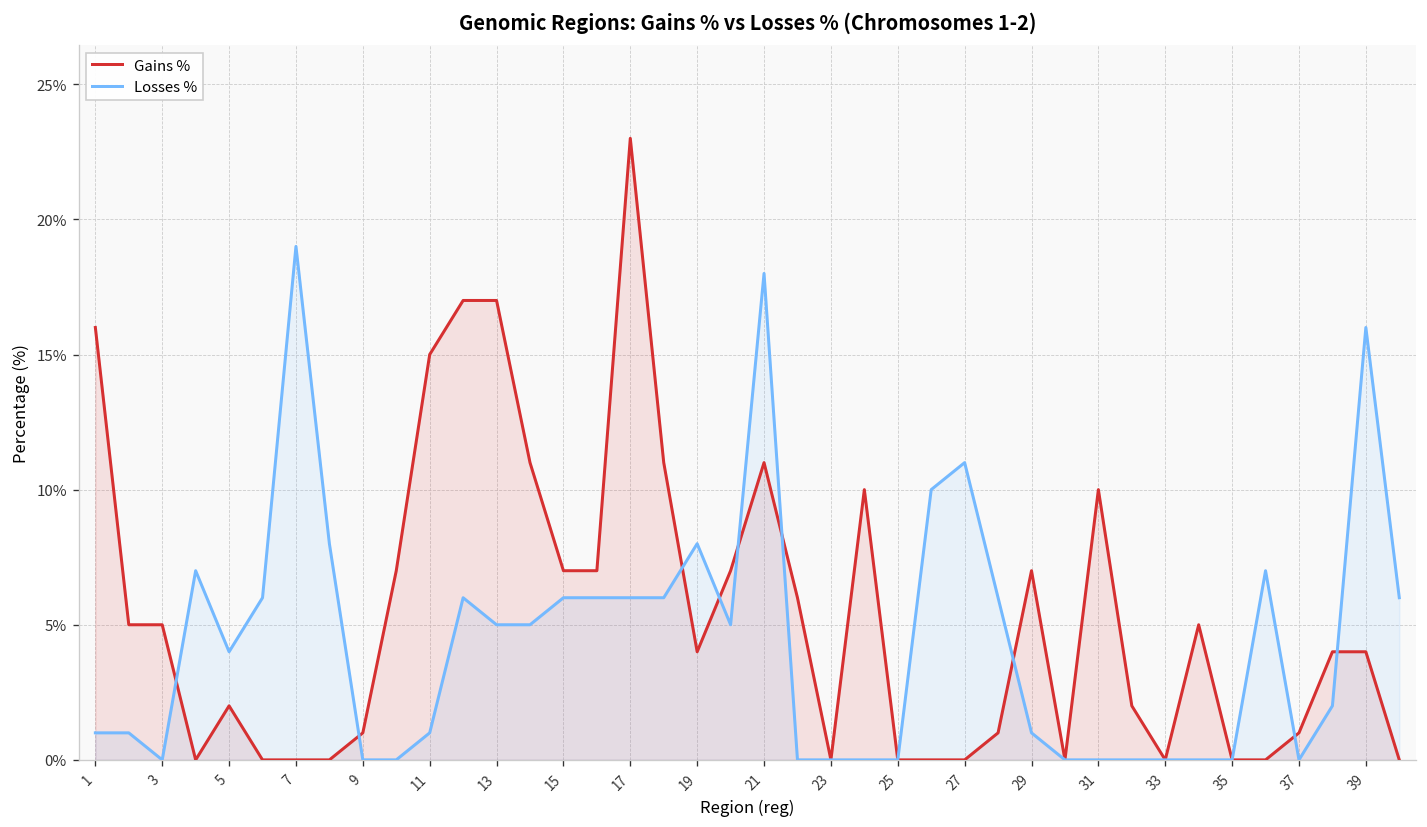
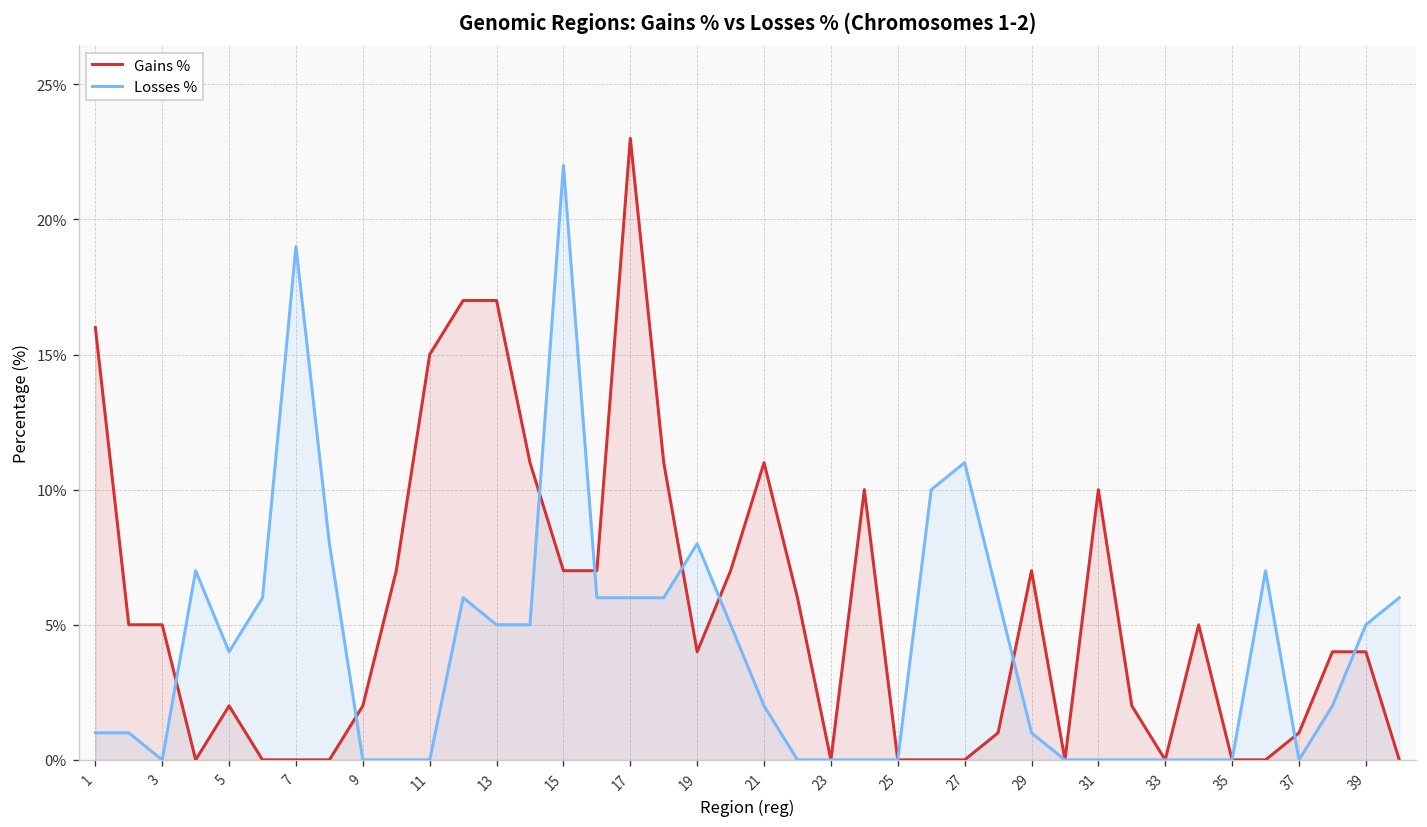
  {
    "Gains %": {
      "1": "16%",
      "3": "5%",
      "5": "2%",
      "7": "0%",
-     "9": "1%",
+     "9": "2%",
      "11": "15%",
      "13": "17%",
      "15": "7%",
      "17": "23%",
      "19": "4%",
      "21": "11%",
      "27": "0%",
      "29": "7%",
      "31": "10%",
      "37": "1%",
      "39": "4%"
    },
    "Losses %": {
      "1": "1%",
      "3": "0%",
      "5": "4%",
      "7": "19%",
      "9": "0%",
-     "11": "1%",
+     "11": "0%",
      "13": "5%",
-     "15": "6%",
+     "15": "22%",
      "17": "6%",
      "19": "8%",
-     "21": "18%",
+     "21": "2%",
      "27": "11%",
      "29": "1%",
      "31": "0%",
      "37": "0%",
-     "39": "16%"
+     "39": "5%"
    }
  }
